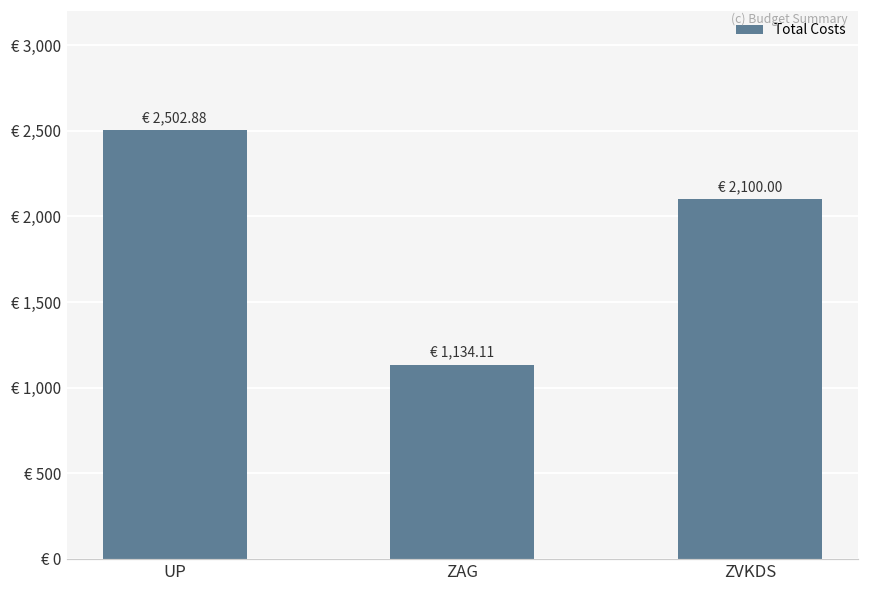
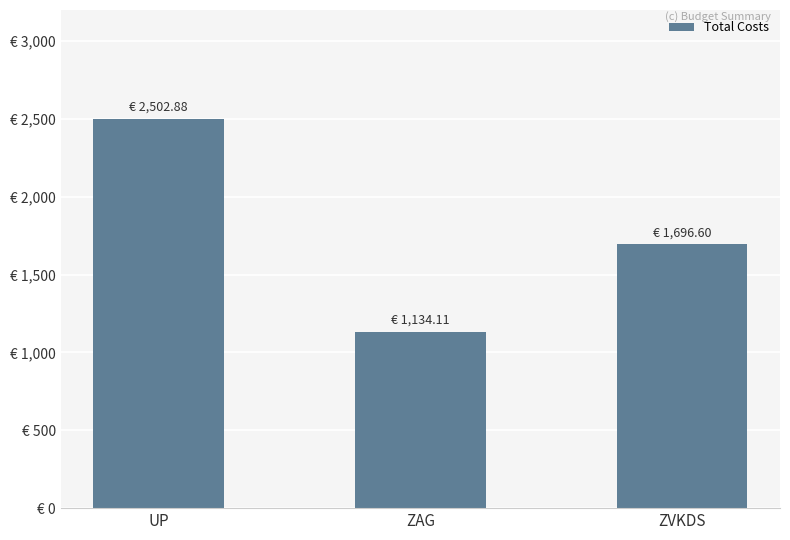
  {
    "UP": "2,502.88",
    "ZAG": "1,134.11",
-   "ZVKDS": "2,100.00"
+   "ZVKDS": "1,696.60"
  }
